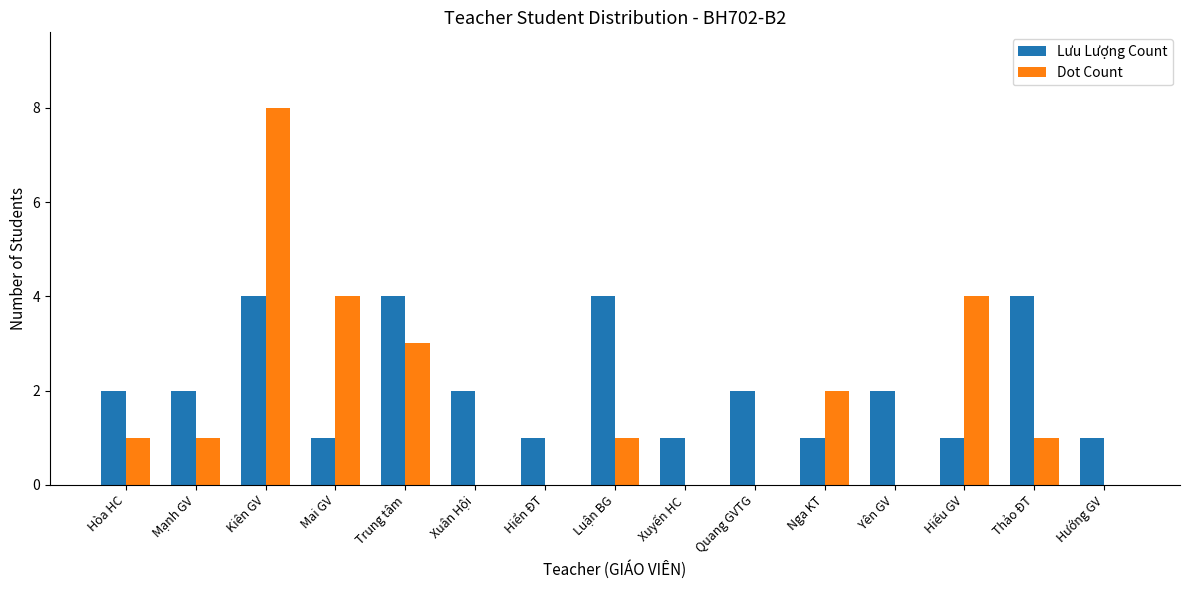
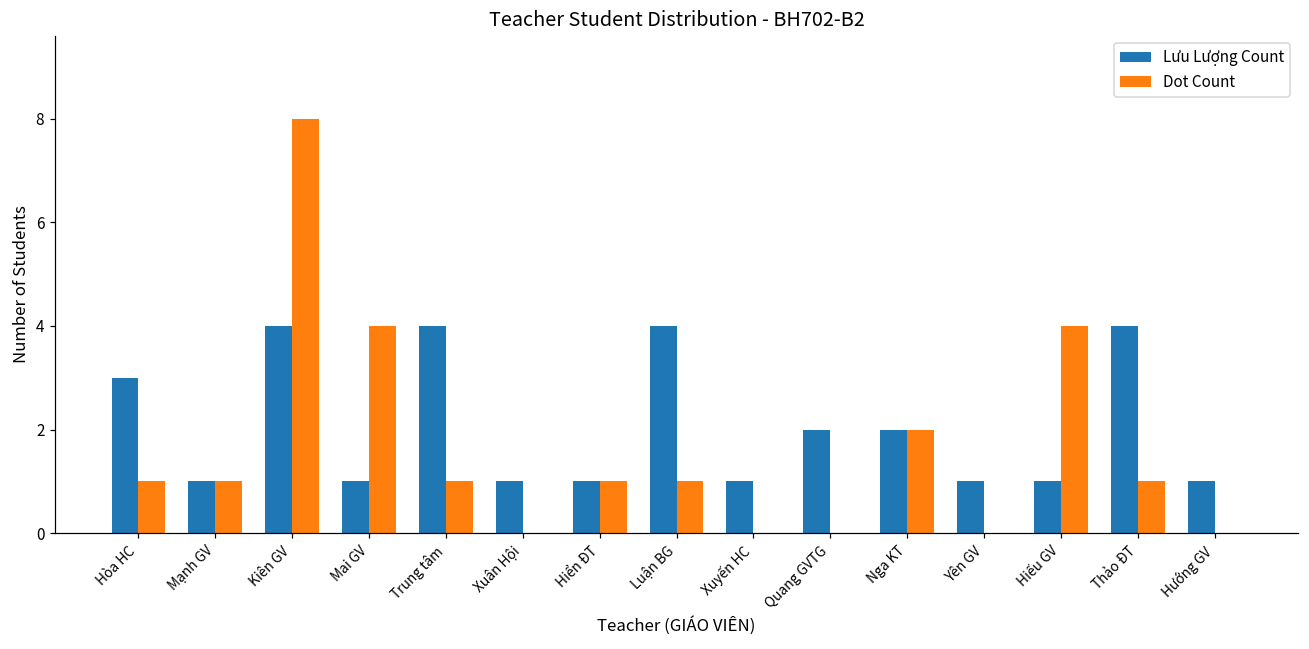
  {
    "Lưu Lượng Count": {
-     "Hòa HC": 2,
-     "Mạnh GV": 2,
+     "Hòa HC": 3,
+     "Mạnh GV": 1,
      "Kiên GV": 4,
      "Mai GV": 1,
      "Trung tâm": 4,
-     "Xuân Hội": 2,
+     "Xuân Hội": 1,
      "Hiển ĐT": 1,
      "Luận BG": 4,
      "Xuyến HC": 1,
      "Quang GVTG": 2,
-     "Nga KT": 1,
-     "Yên GV": 2,
+     "Nga KT": 2,
+     "Yên GV": 1,
      "Hiếu GV": 1,
      "Thảo ĐT": 4,
      "Hướng GV": 1
    },
    "Dot Count": {
      "Hòa HC": 1,
      "Mạnh GV": 1,
      "Kiên GV": 8,
      "Mai GV": 4,
-     "Trung tâm": 3,
+     "Trung tâm": 1,
      "Xuân Hội": 0,
-     "Hiển ĐT": 0,
+     "Hiển ĐT": 1,
      "Luận BG": 1,
      "Xuyến HC": 0,
      "Quang GVTG": 0,
      "Nga KT": 2,
      "Yên GV": 0,
      "Hiếu GV": 4,
      "Thảo ĐT": 1,
      "Hướng GV": 0
    }
  }
